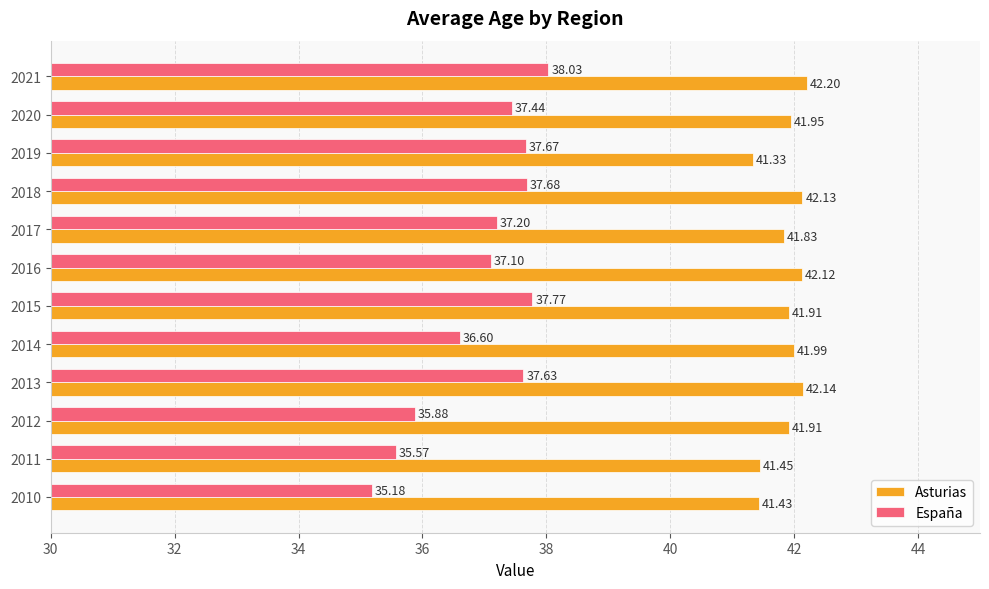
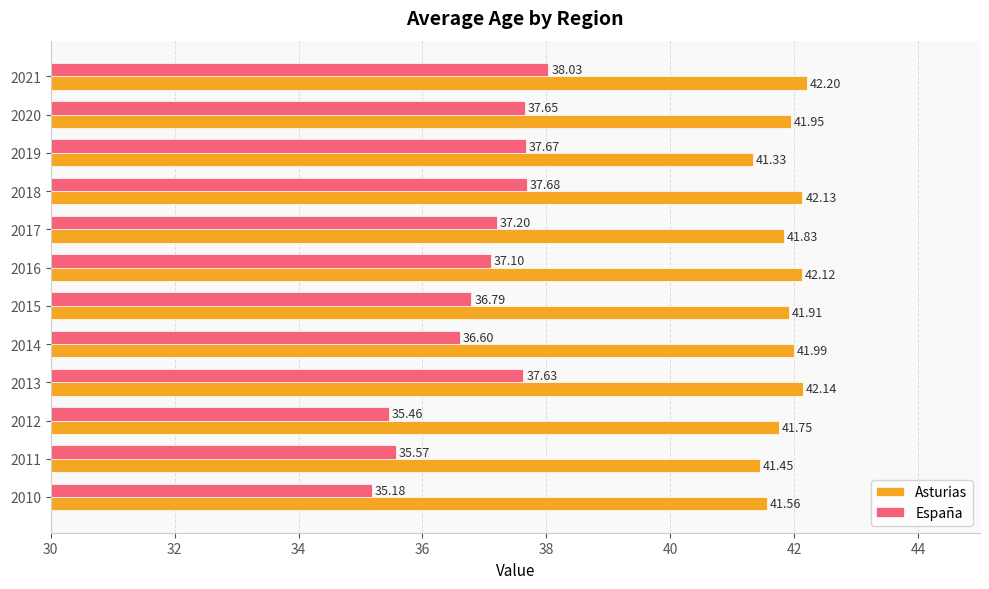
  {
    "Asturias": {
      "2021": 42.20,
      "2020": 41.95,
      "2019": 41.33,
      "2018": 42.13,
      "2017": 41.83,
      "2016": 42.12,
      "2015": 41.91,
      "2014": 41.99,
      "2013": 42.14,
-     "2012": 41.91,
+     "2012": 41.75,
      "2011": 41.45,
-     "2010": 41.43
+     "2010": 41.56
    },
    "España": {
      "2021": 38.03,
-     "2020": 37.44,
+     "2020": 37.65,
      "2019": 37.67,
      "2018": 37.68,
      "2017": 37.20,
      "2016": 37.10,
-     "2015": 37.77,
+     "2015": 36.79,
      "2014": 36.60,
      "2013": 37.63,
-     "2012": 35.88,
+     "2012": 35.46,
      "2011": 35.57,
      "2010": 35.18
    }
  }
